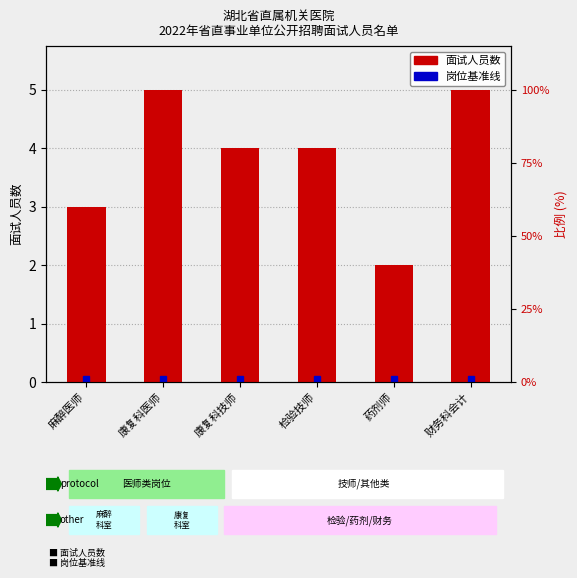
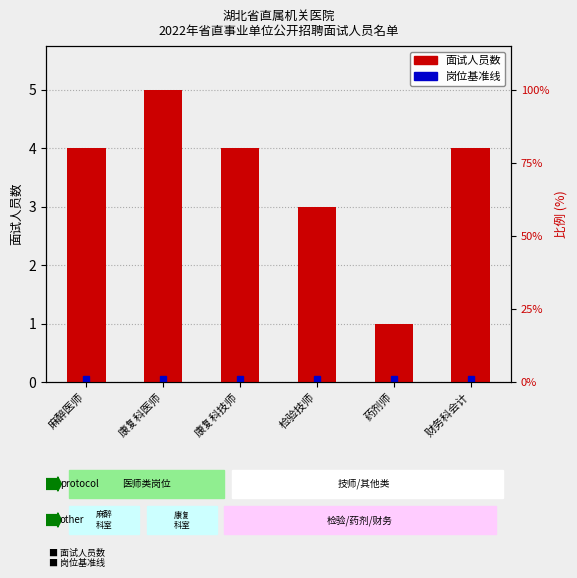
  {
    "面试人员数": {
-     "麻醉医师": 3,
+     "麻醉医师": 4,
      "康复科医师": 5,
      "康复科技师": 4,
-     "检验技师": 4,
-     "药剂师": 2,
-     "财务科会计": 5
+     "检验技师": 3,
+     "药剂师": 1,
+     "财务科会计": 4
    }
  }
